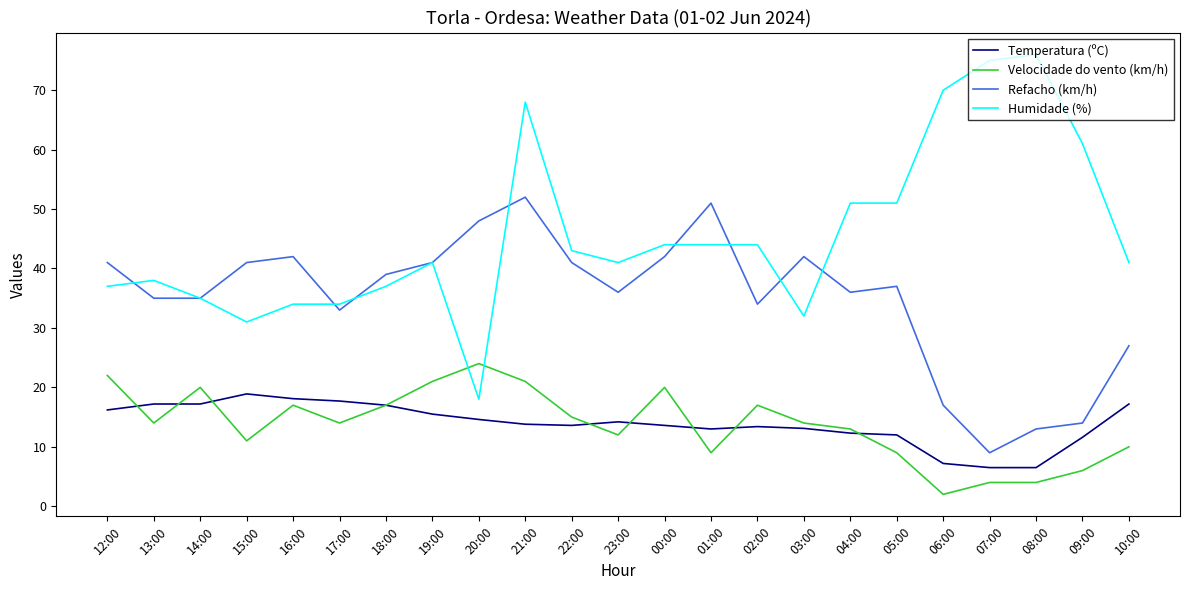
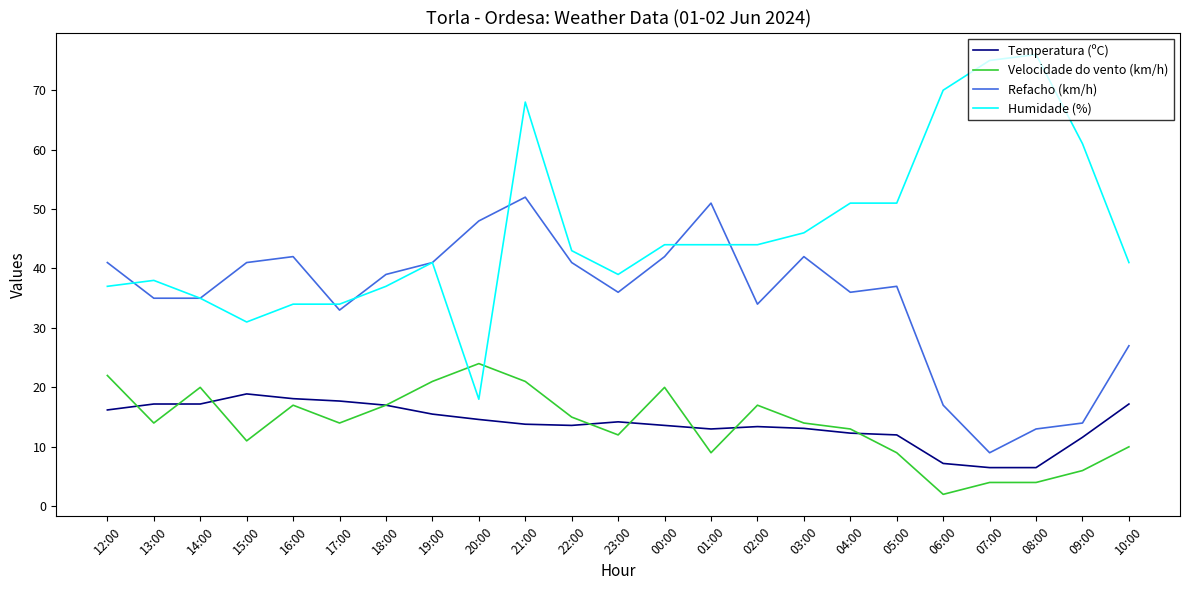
  {
    "Temperatura (ºC)": {
      "12:00": 16,
      "13:00": 17,
      "14:00": 17,
      "15:00": 19,
      "16:00": 18,
      "17:00": 18,
      "19:00": 16,
      "20:00": 15,
      "21:00": 14,
      "22:00": 14,
      "23:00": 14,
      "00:00": 14,
      "01:00": 13,
      "02:00": 13,
      "03:00": 13,
      "04:00": 12,
      "05:00": 12,
      "06:00": 7,
      "07:00": 7,
      "08:00": 7,
      "09:00": 12,
      "10:00": 17
    },
    "Velocidade do vento (km/h)": {
      "12:00": 22,
      "13:00": 14,
      "14:00": 20,
      "15:00": 11,
      "16:00": 17,
      "17:00": 14,
      "19:00": 21,
      "20:00": 24,
      "21:00": 21,
      "22:00": 15,
      "23:00": 12,
      "00:00": 20,
      "01:00": 9,
      "02:00": 17,
      "03:00": 14,
      "04:00": 13,
      "05:00": 9,
      "06:00": 2,
      "07:00": 4,
      "08:00": 4,
      "09:00": 6,
      "10:00": 10
    },
    "Refacho (km/h)": {
      "12:00": 41,
      "13:00": 35,
      "15:00": 41,
      "16:00": 42,
      "17:00": 33,
      "18:00": 39,
      "20:00": 48,
      "21:00": 52,
      "22:00": 41,
      "23:00": 36,
      "00:00": 42,
      "01:00": 51,
      "02:00": 34,
      "03:00": 42,
      "04:00": 36,
      "05:00": 37,
      "06:00": 17,
      "07:00": 9,
      "08:00": 13,
      "09:00": 14,
      "10:00": 27
    },
    "Humidade (%)": {
      "12:00": 37,
      "13:00": 38,
      "15:00": 31,
      "16:00": 34,
      "17:00": 34,
      "18:00": 37,
      "20:00": 18,
      "21:00": 68,
      "22:00": 43,
-     "23:00": 41,
+     "23:00": 39,
      "00:00": 44,
      "01:00": 44,
      "02:00": 44,
-     "03:00": 32,
+     "03:00": 46,
      "04:00": 51,
      "05:00": 51,
      "06:00": 70,
      "09:00": 61,
      "10:00": 41
    }
  }
